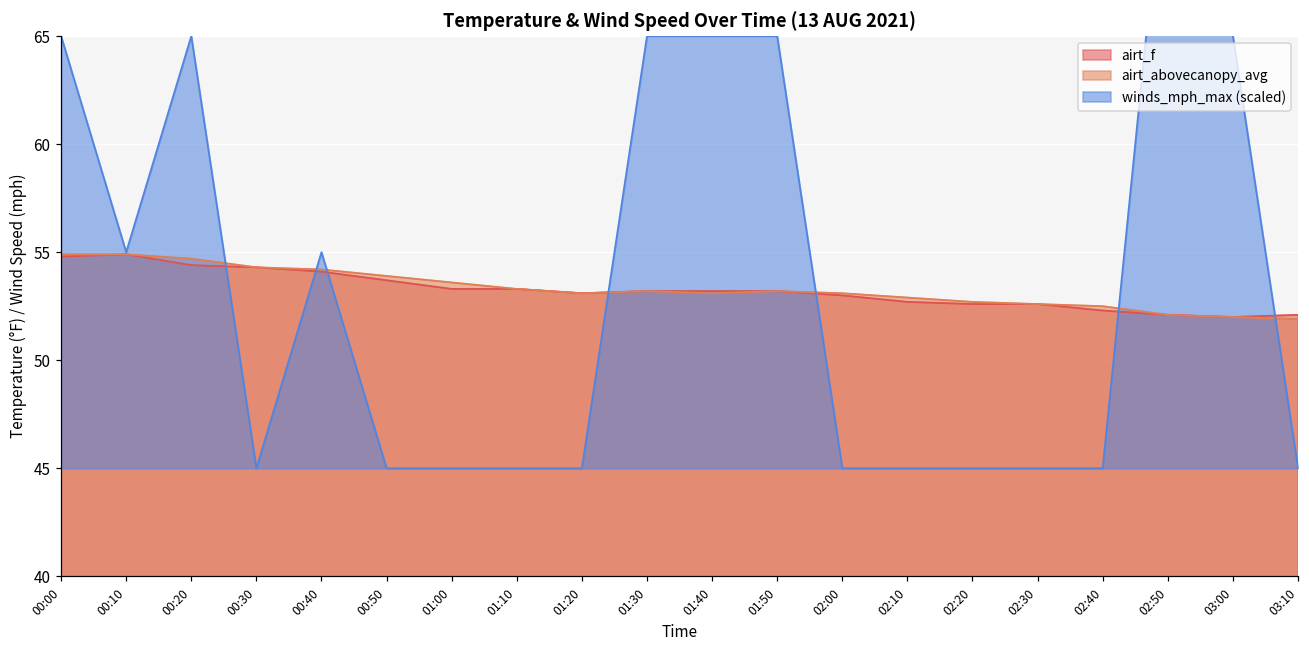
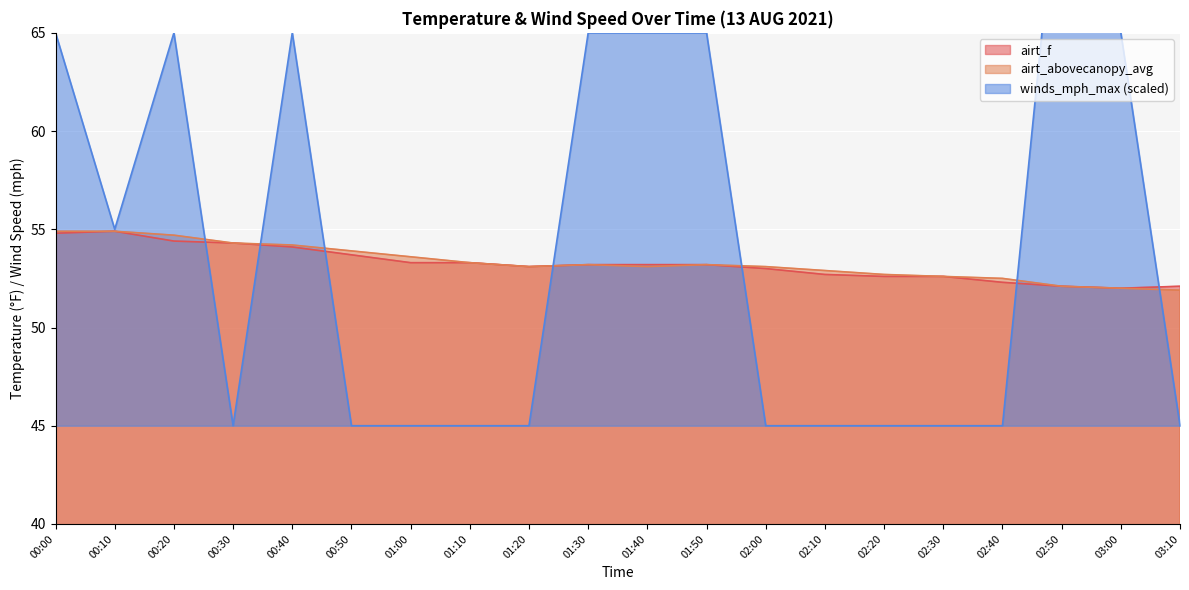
  {
    "winds_mph_max (scaled)": {
      "00:00": 65.0,
      "00:20": 65.0,
      "00:30": 45.0,
-     "00:40": 55.0,
+     "00:40": 65.0,
      "00:50": 45.0,
      "01:00": 45.0,
      "01:10": 45.0,
      "01:20": 45.0,
      "01:30": 65.0,
      "01:40": 65.0,
      "01:50": 65.0,
      "02:00": 45.0,
      "02:10": 45.0,
      "02:20": 45.0,
      "02:30": 45.0,
      "02:40": 45.0,
      "03:00": 65.0,
      "03:10": 45.0
    }
  }
